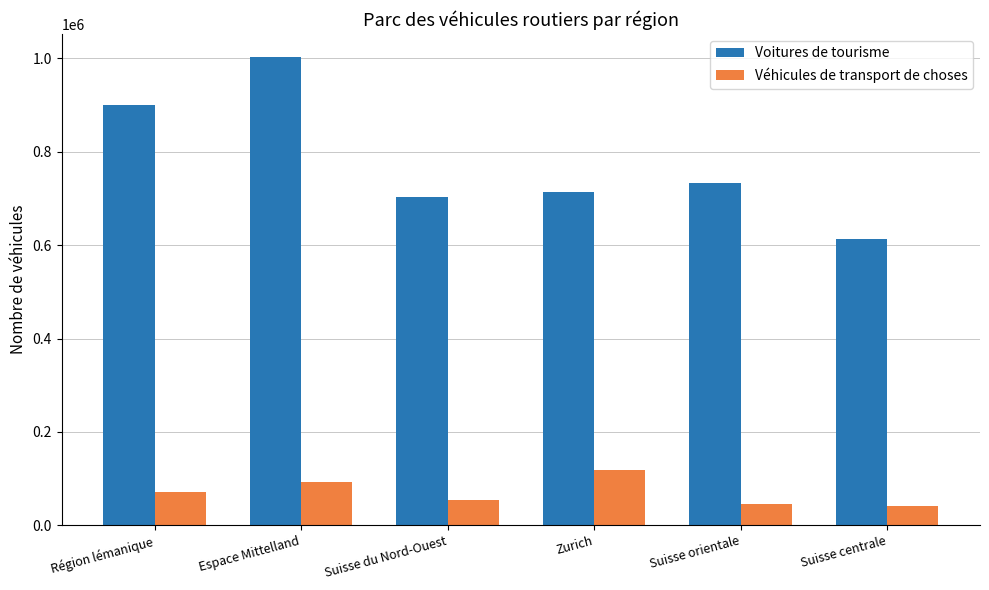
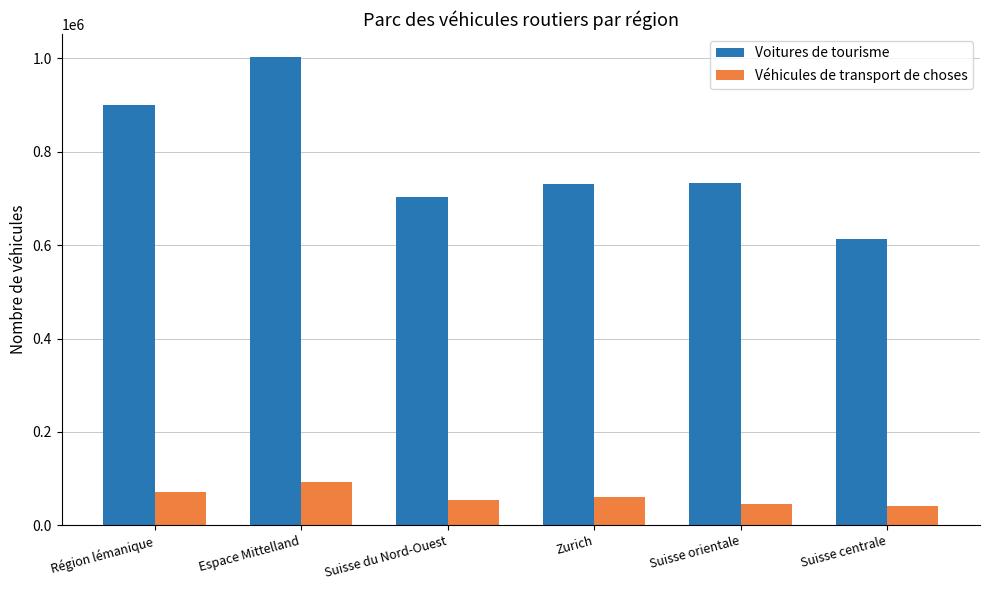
  {
    "Voitures de tourisme": {
      "Région lémanique": 900000,
      "Espace Mittelland": 1000000,
      "Suisse du Nord-Ouest": 700000,
-     "Zurich": 710000,
+     "Zurich": 730000,
      "Suisse orientale": 730000,
      "Suisse centrale": 610000
    },
    "Véhicules de transport de choses": {
      "Région lémanique": 70000,
      "Espace Mittelland": 90000,
      "Suisse du Nord-Ouest": 50000,
-     "Zurich": 120000,
+     "Zurich": 60000,
      "Suisse orientale": 50000,
      "Suisse centrale": 40000
    }
  }
